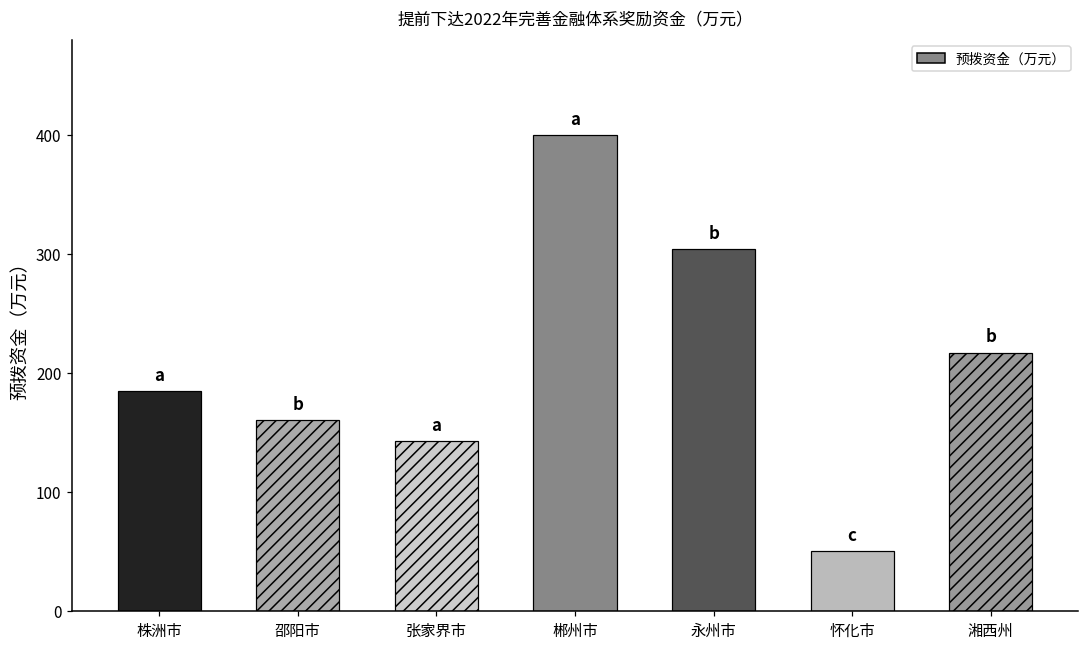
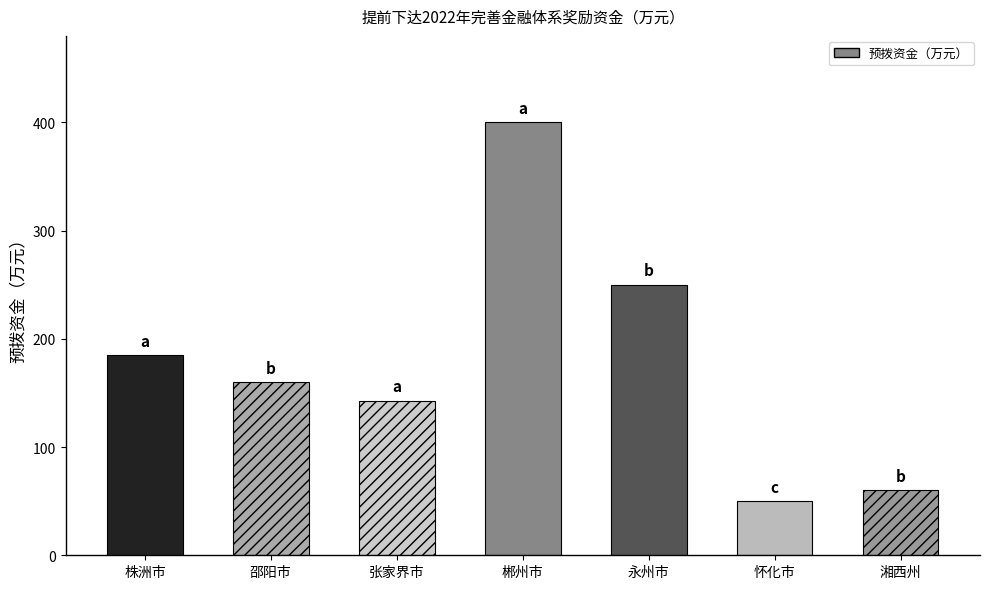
  {
    "株洲市": 185,
    "邵阳市": 160,
    "张家界市": 143,
    "郴州市": 400,
-   "永州市": 304,
+   "永州市": 250,
    "怀化市": 50,
-   "湘西州": 217
+   "湘西州": 60
  }
